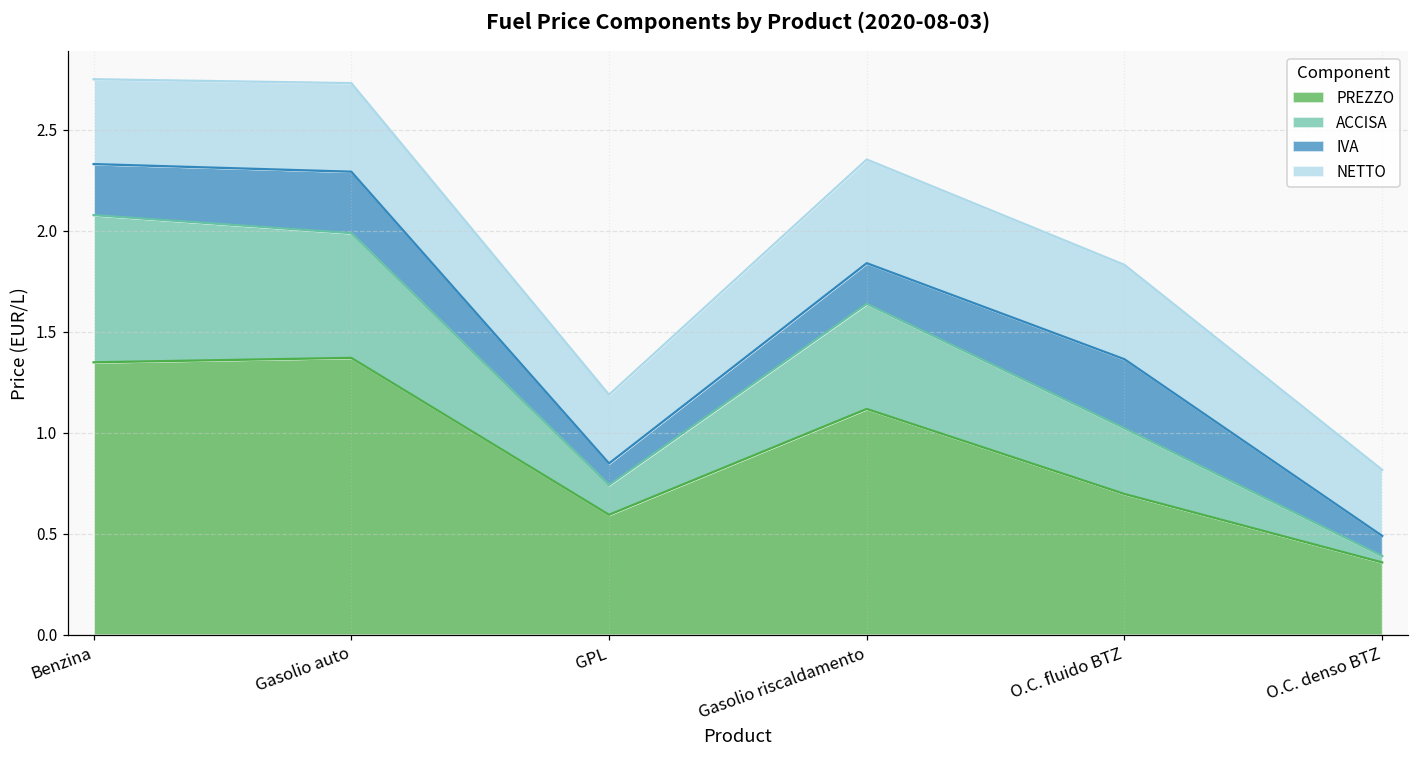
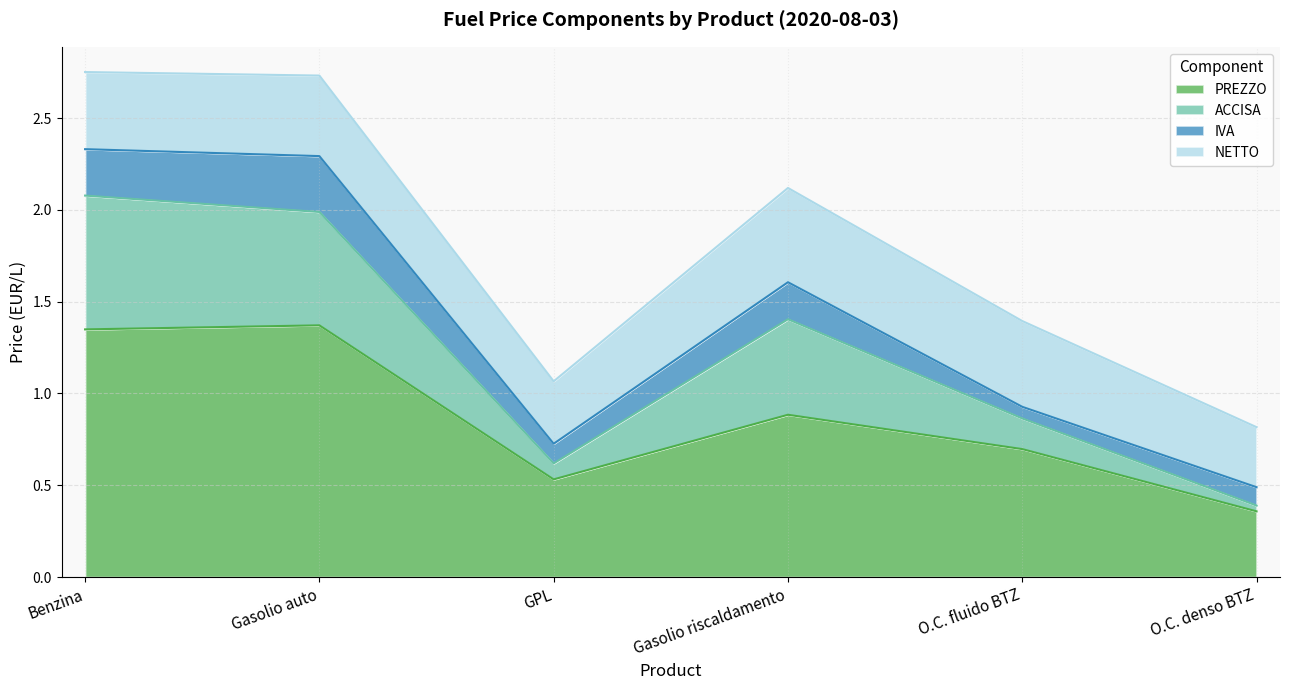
  {
    "PREZZO": {
      "Benzina": 1.35,
      "Gasolio auto": 1.37,
-     "GPL": 0.59,
-     "Gasolio riscaldamento": 1.12,
+     "GPL": 0.53,
+     "Gasolio riscaldamento": 0.88,
      "O.C. fluido BTZ": 0.70,
      "O.C. denso BTZ": 0.36
    },
    "ACCISA": {
      "Benzina": 0.73,
      "Gasolio auto": 0.62,
-     "GPL": 0.15,
+     "GPL": 0.09,
      "Gasolio riscaldamento": 0.52,
-     "O.C. fluido BTZ": 0.33,
+     "O.C. fluido BTZ": 0.17,
      "O.C. denso BTZ": 0.03
    },
    "IVA": {
      "Benzina": 0.25,
      "Gasolio auto": 0.30,
      "GPL": 0.11,
      "Gasolio riscaldamento": 0.20,
-     "O.C. fluido BTZ": 0.34,
+     "O.C. fluido BTZ": 0.06,
      "O.C. denso BTZ": 0.10
    },
    "NETTO": {
      "Benzina": 0.42,
      "Gasolio auto": 0.44,
      "GPL": 0.34,
      "Gasolio riscaldamento": 0.51,
      "O.C. fluido BTZ": 0.47,
      "O.C. denso BTZ": 0.33
    }
  }
